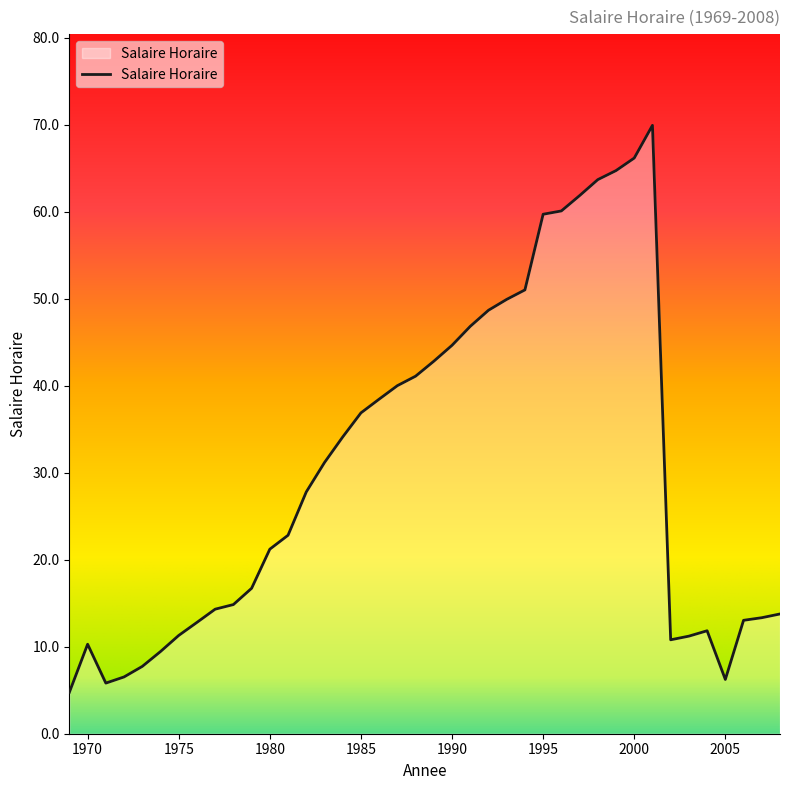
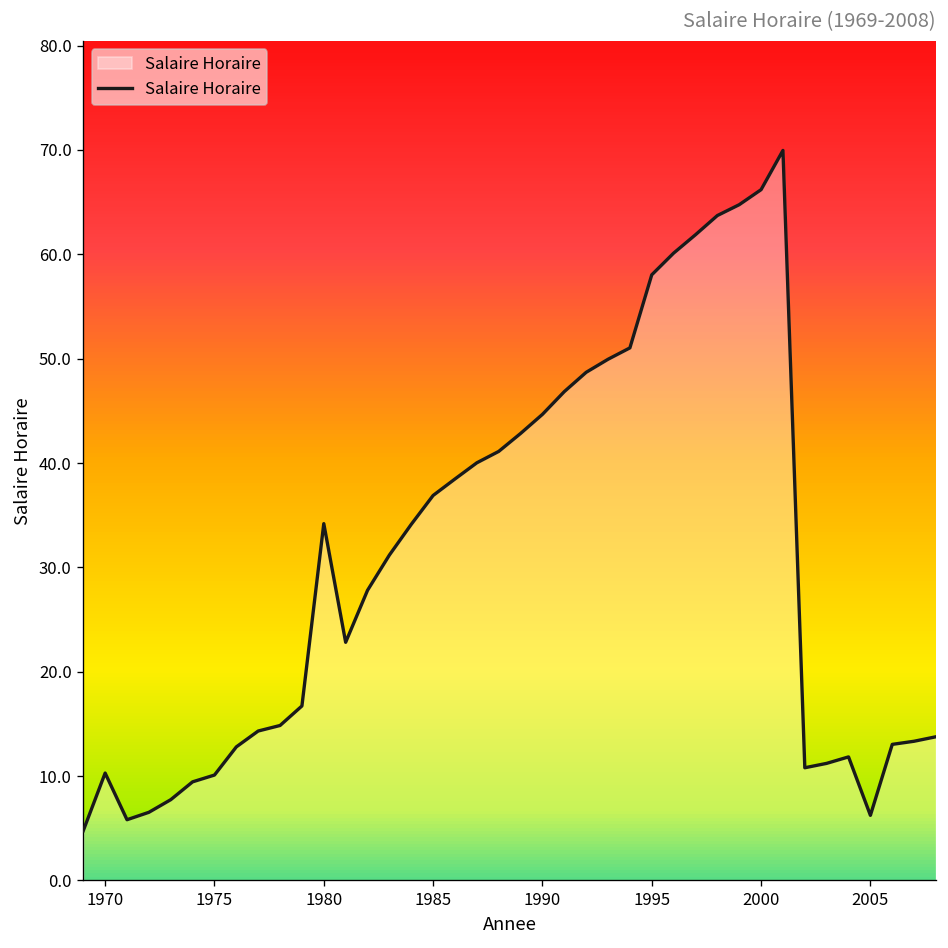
  {
    "1970": 10,
-   "1975": 11,
-   "1980": 21,
+   "1975": 10,
+   "1980": 34,
    "1985": 37,
    "1990": 45,
-   "1995": 60,
+   "1995": 58,
    "2000": 66,
    "2005": 6
  }
